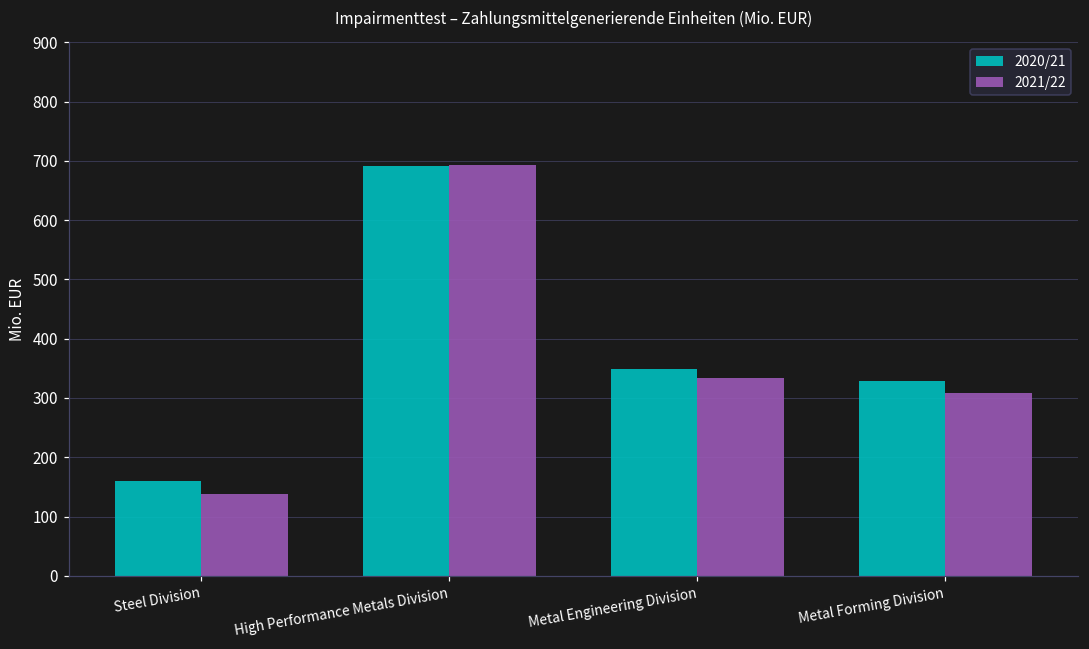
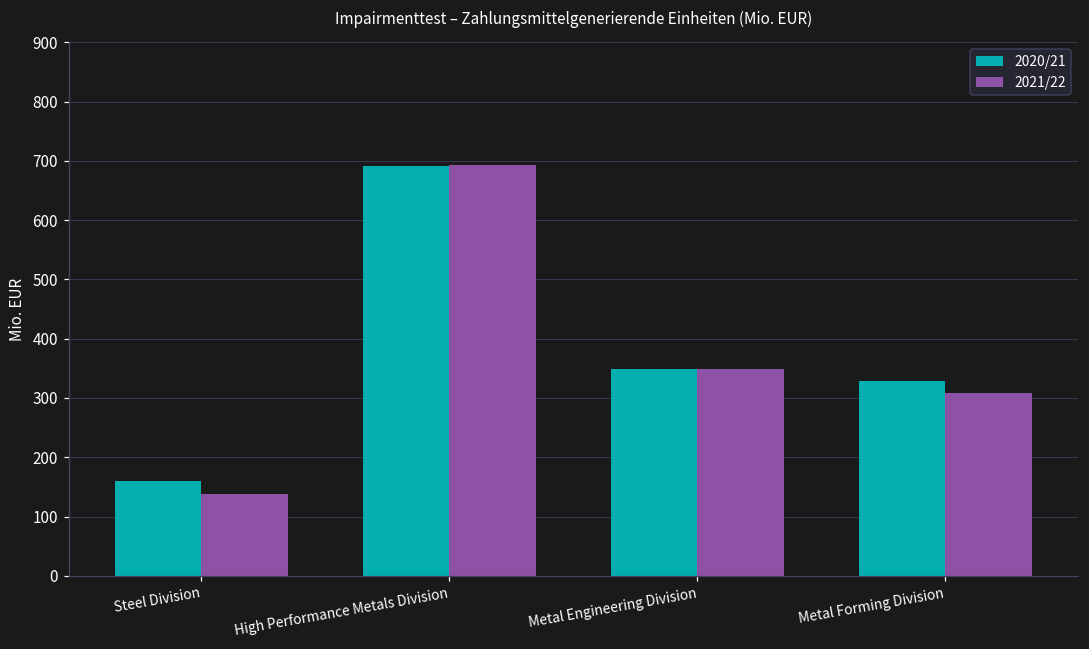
  {
    "2020/21": {
      "Steel Division": 160,
      "High Performance Metals Division": 690,
      "Metal Engineering Division": 350,
      "Metal Forming Division": 330
    },
    "2021/22": {
      "Steel Division": 140,
      "High Performance Metals Division": 690,
-     "Metal Engineering Division": 330,
+     "Metal Engineering Division": 350,
      "Metal Forming Division": 310
    }
  }
